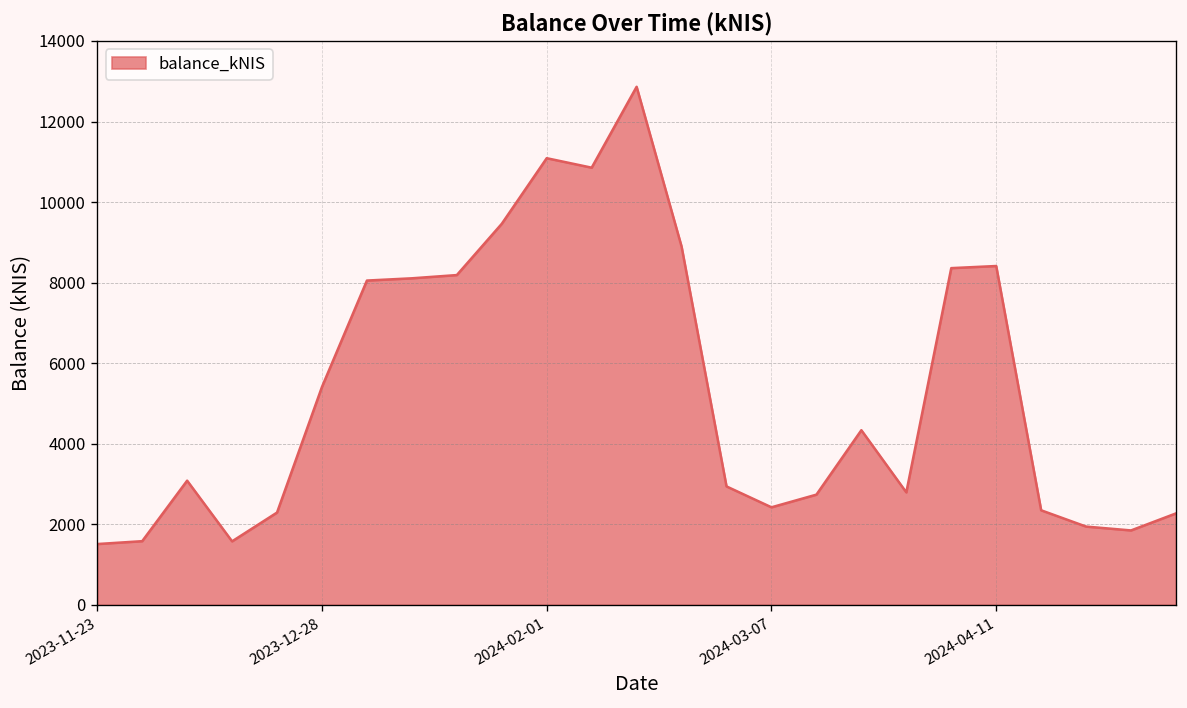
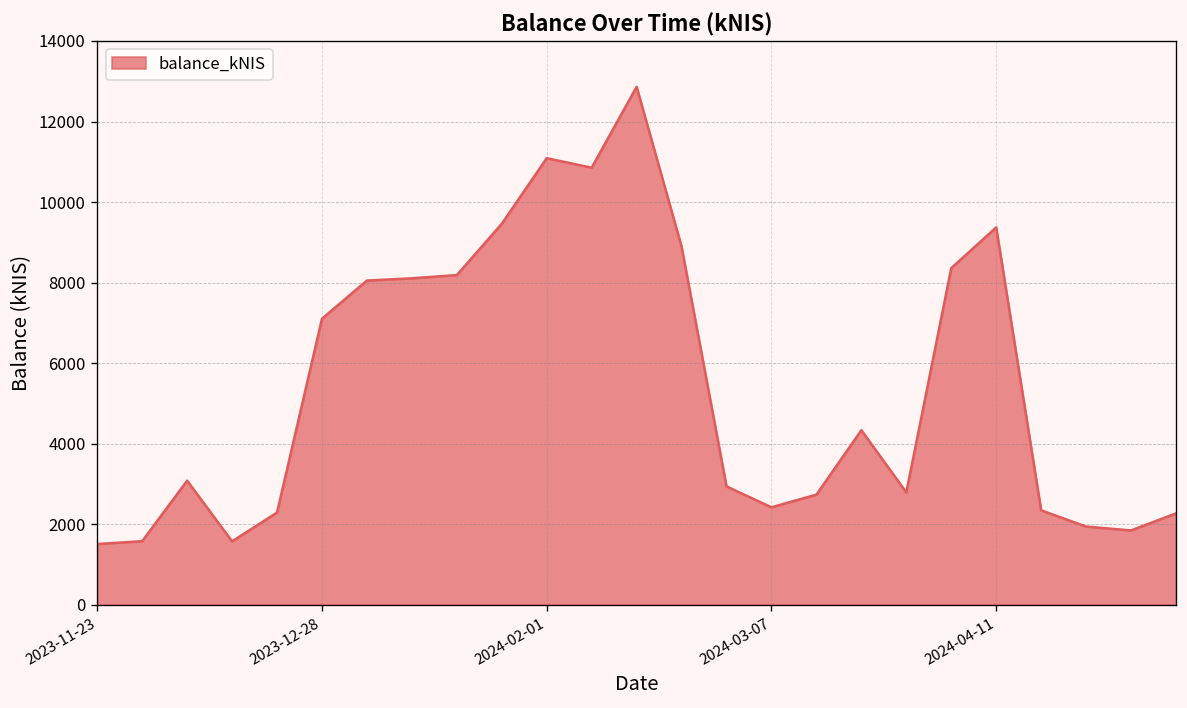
  {
    "2023-11-23": 1500,
-   "2023-12-28": 5400,
+   "2023-12-28": 7100,
    "2024-02-01": 11100,
    "2024-03-07": 2400,
-   "2024-04-11": 8400
+   "2024-04-11": 9400
  }
